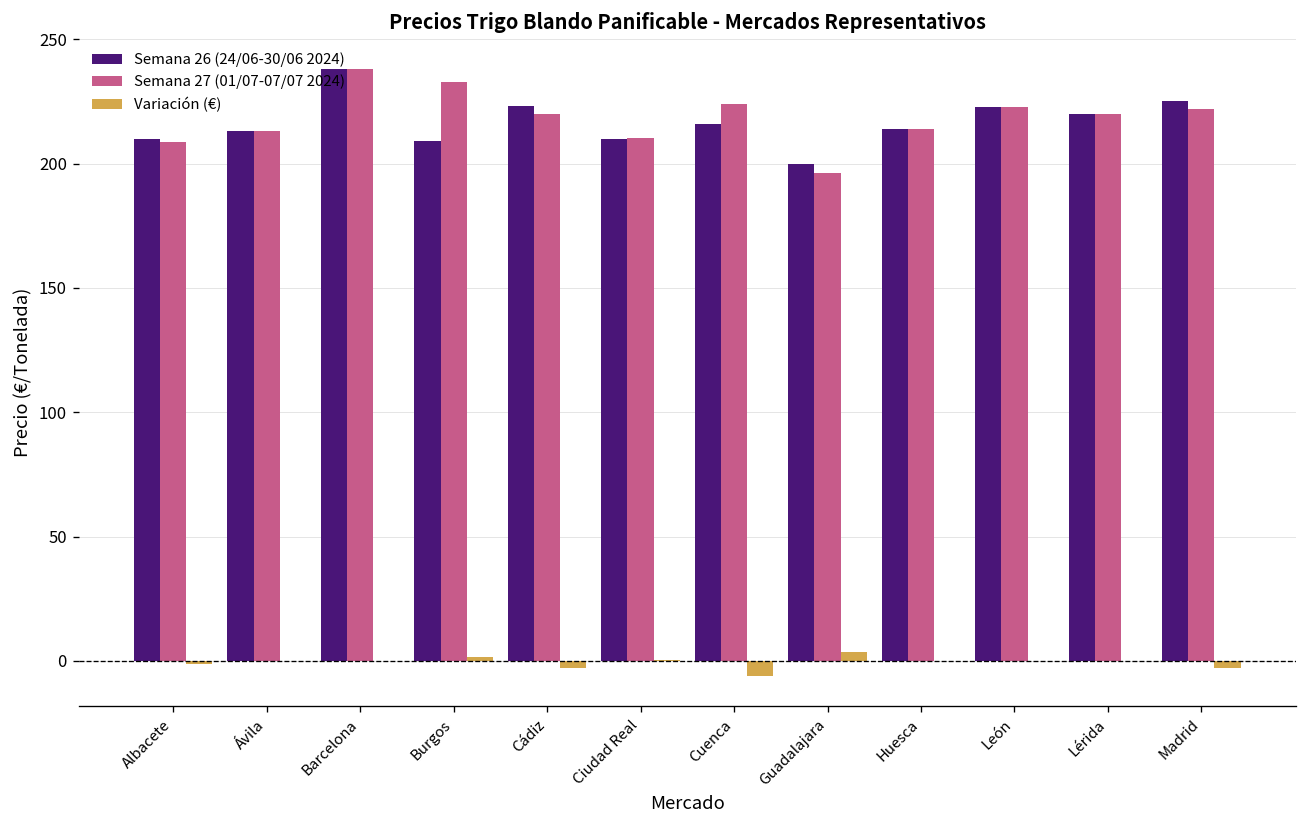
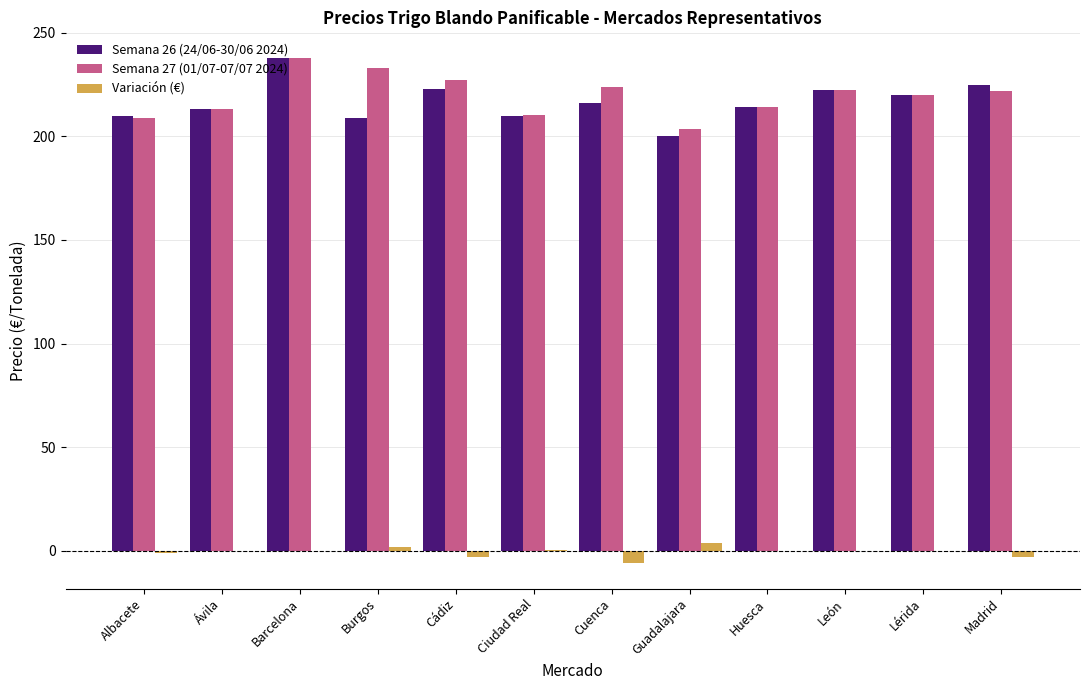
  {
    "Semana 26 (24/06-30/06 2024)": {
      "Albacete": 210,
      "Ávila": 213,
      "Barcelona": 238,
      "Burgos": 209,
      "Cádiz": 223,
      "Ciudad Real": 210,
      "Cuenca": 216,
      "Guadalajara": 200,
      "Huesca": 214,
      "León": 223,
      "Lérida": 220,
      "Madrid": 225
    },
    "Semana 27 (01/07-07/07 2024)": {
      "Albacete": 209,
      "Ávila": 213,
      "Barcelona": 238,
      "Burgos": 233,
-     "Cádiz": 220,
+     "Cádiz": 227,
      "Ciudad Real": 211,
      "Cuenca": 224,
-     "Guadalajara": 196,
+     "Guadalajara": 204,
      "Huesca": 214,
      "León": 223,
      "Lérida": 220,
      "Madrid": 222
    },
    "Variación (€)": {
      "Ávila": 0,
      "Barcelona": 0,
      "Burgos": 2,
      "Cádiz": -3,
      "Cuenca": -6,
      "Guadalajara": 4,
      "Huesca": 0,
      "León": 0,
      "Lérida": 0,
      "Madrid": -3
    }
  }
